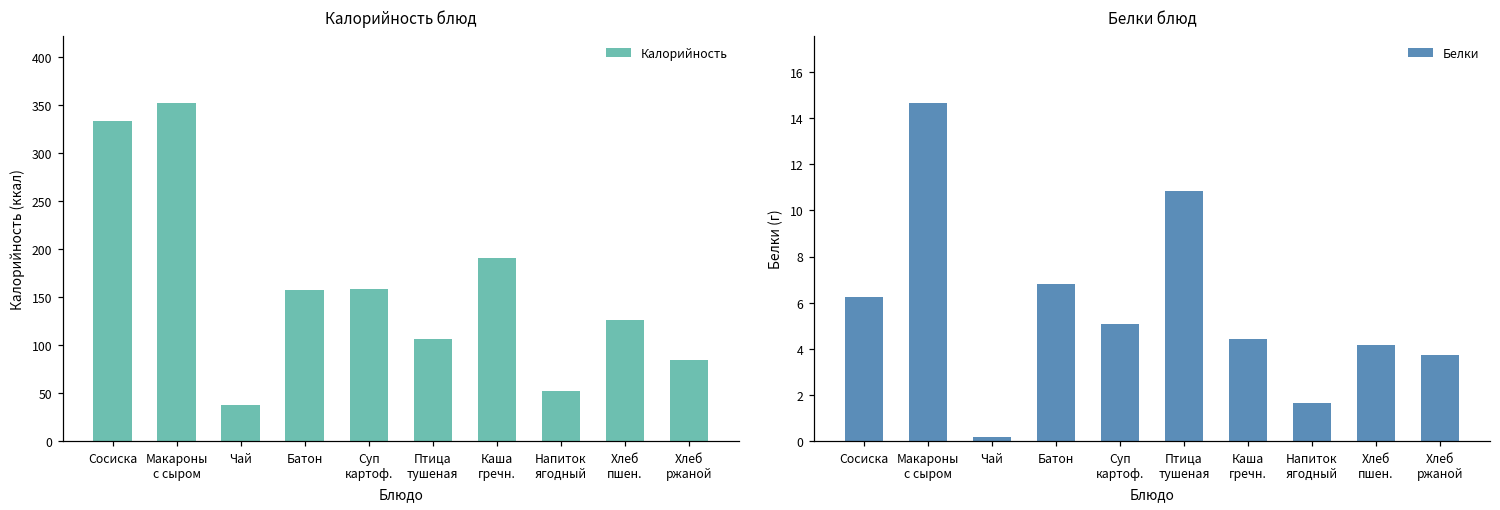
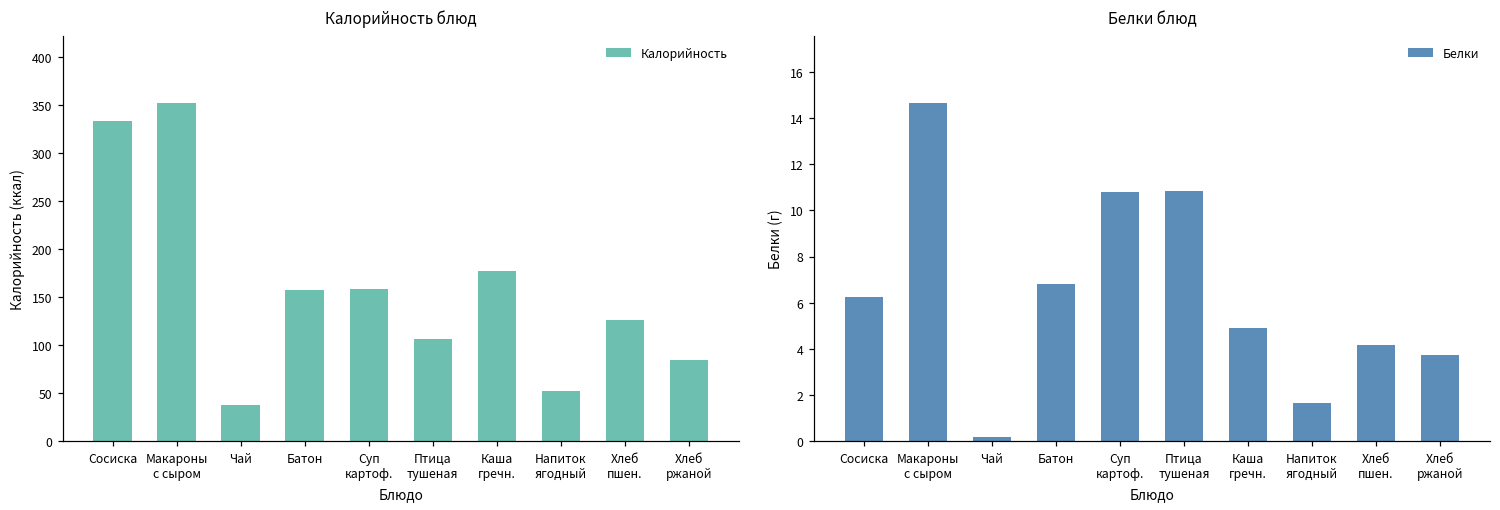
  {
    "Калорийность блюд": {
      "Сосиска": 330,
      "Макароны с сыром": 350,
      "Чай": 40,
      "Батон": 160,
      "Суп картоф.": 160,
      "Птица тушеная": 110,
-     "Каша гречн.": 190,
+     "Каша гречн.": 180,
      "Напиток ягодный": 50,
      "Хлеб пшен.": 130,
      "Хлеб ржаной": 90
    },
    "Белки блюд": {
      "Сосиска": 6.2,
      "Макароны с сыром": 14.6,
      "Чай": 0.2,
      "Батон": 6.8,
-     "Суп картоф.": 5.1,
+     "Суп картоф.": 10.8,
      "Птица тушеная": 10.9,
-     "Каша гречн.": 4.5,
+     "Каша гречн.": 4.9,
      "Напиток ягодный": 1.6,
      "Хлеб пшен.": 4.2,
      "Хлеб ржаной": 3.8
    }
  }
